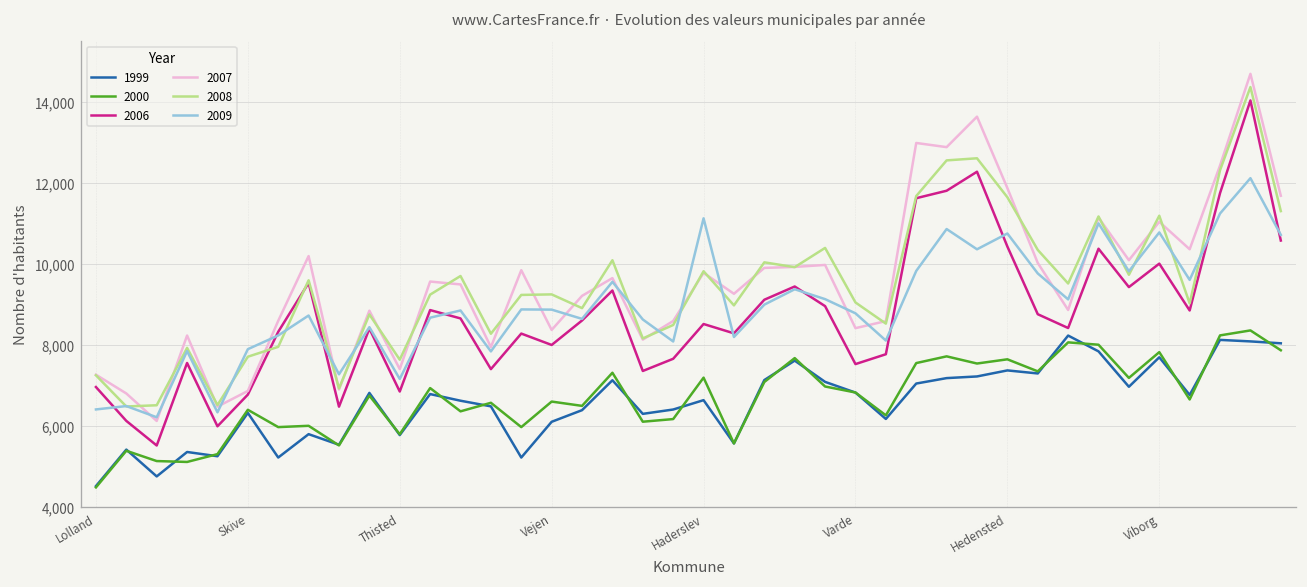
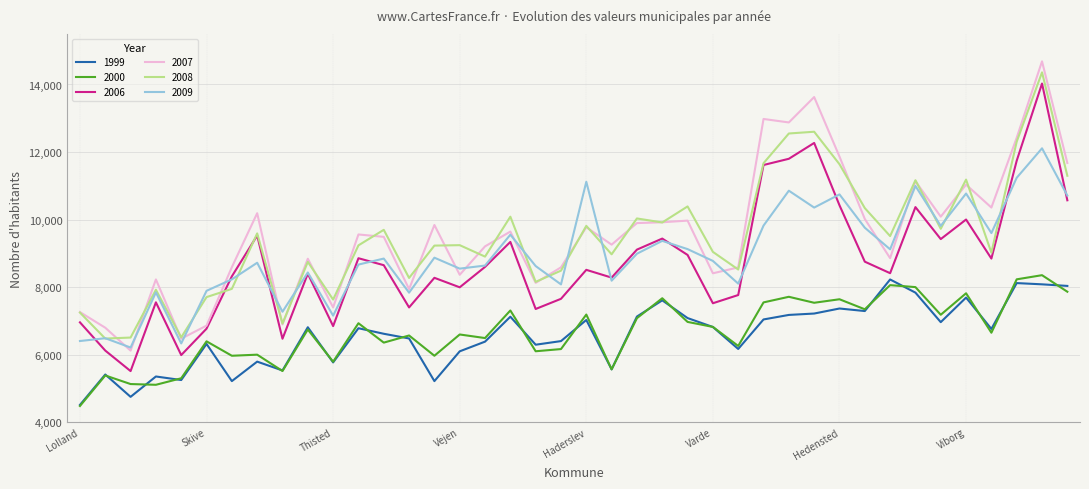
  {
    "1999": {
      "Skive": "6,300",
      "Vejen": "6,100",
-     "Haderslev": "6,600",
+     "Haderslev": "7,000",
      "Hedensted": "7,400",
      "Viborg": "7,700"
    },
    "2000": {
      "Skive": "6,400",
      "Vejen": "6,600",
      "Haderslev": "7,200",
      "Hedensted": "7,600",
      "Viborg": "7,800"
    },
    "2006": {
      "Lolland": "7,000",
      "Skive": "6,800",
      "Thisted": "6,800",
      "Vejen": "8,000",
      "Haderslev": "8,500",
      "Varde": "7,500",
      "Hedensted": "10,400",
      "Viborg": "10,000"
    },
    "2007": {
      "Skive": "6,900",
      "Thisted": "7,400",
      "Vejen": "8,400",
      "Varde": "8,400",
      "Hedensted": "11,900",
      "Viborg": "11,000"
    },
    "2008": {
      "Skive": "7,700",
      "Thisted": "7,600",
      "Vejen": "9,200",
      "Varde": "9,000",
      "Hedensted": "11,600",
      "Viborg": "11,200"
    },
    "2009": {
      "Lolland": "6,400",
      "Skive": "7,900",
      "Thisted": "7,200",
-     "Vejen": "8,900",
+     "Vejen": "8,500",
      "Haderslev": "11,100",
      "Varde": "8,800",
      "Hedensted": "10,700",
      "Viborg": "10,800"
    }
  }
